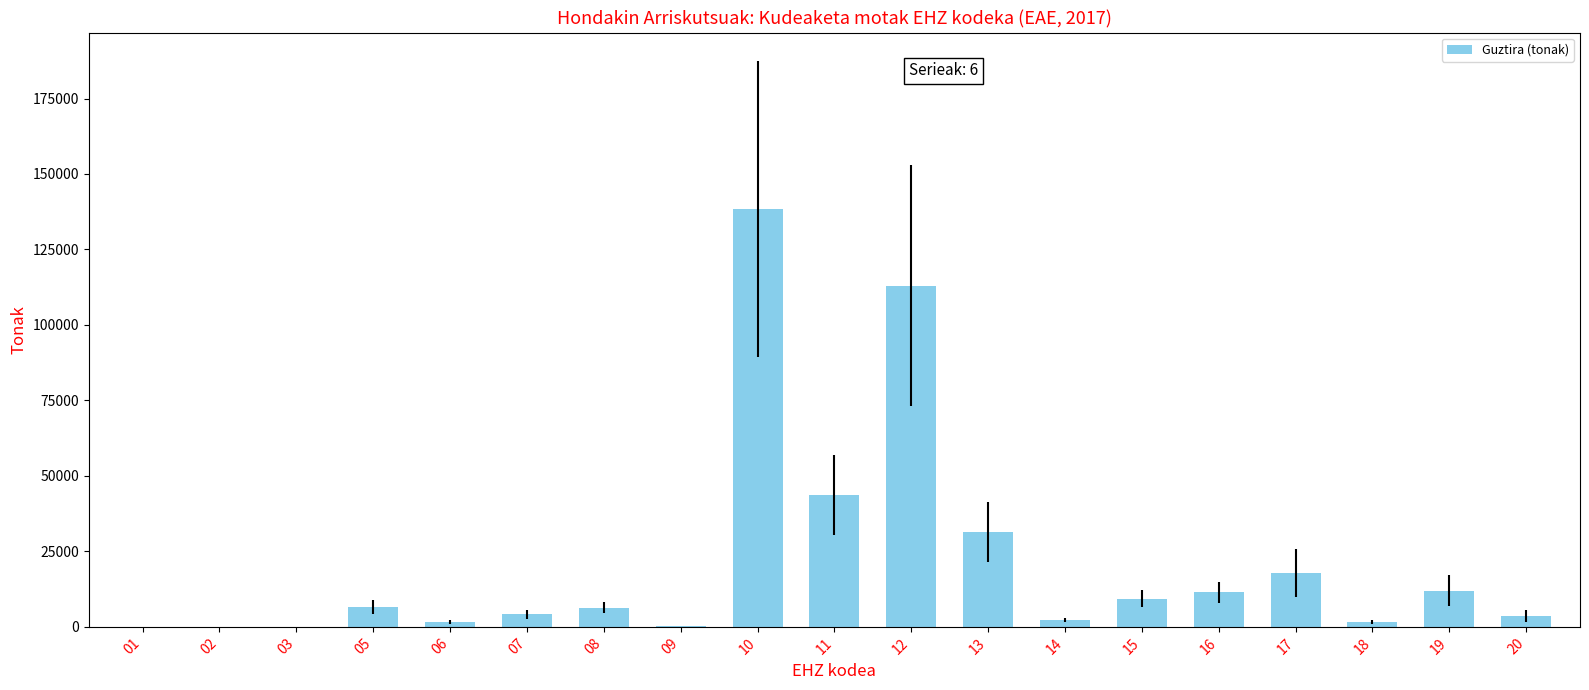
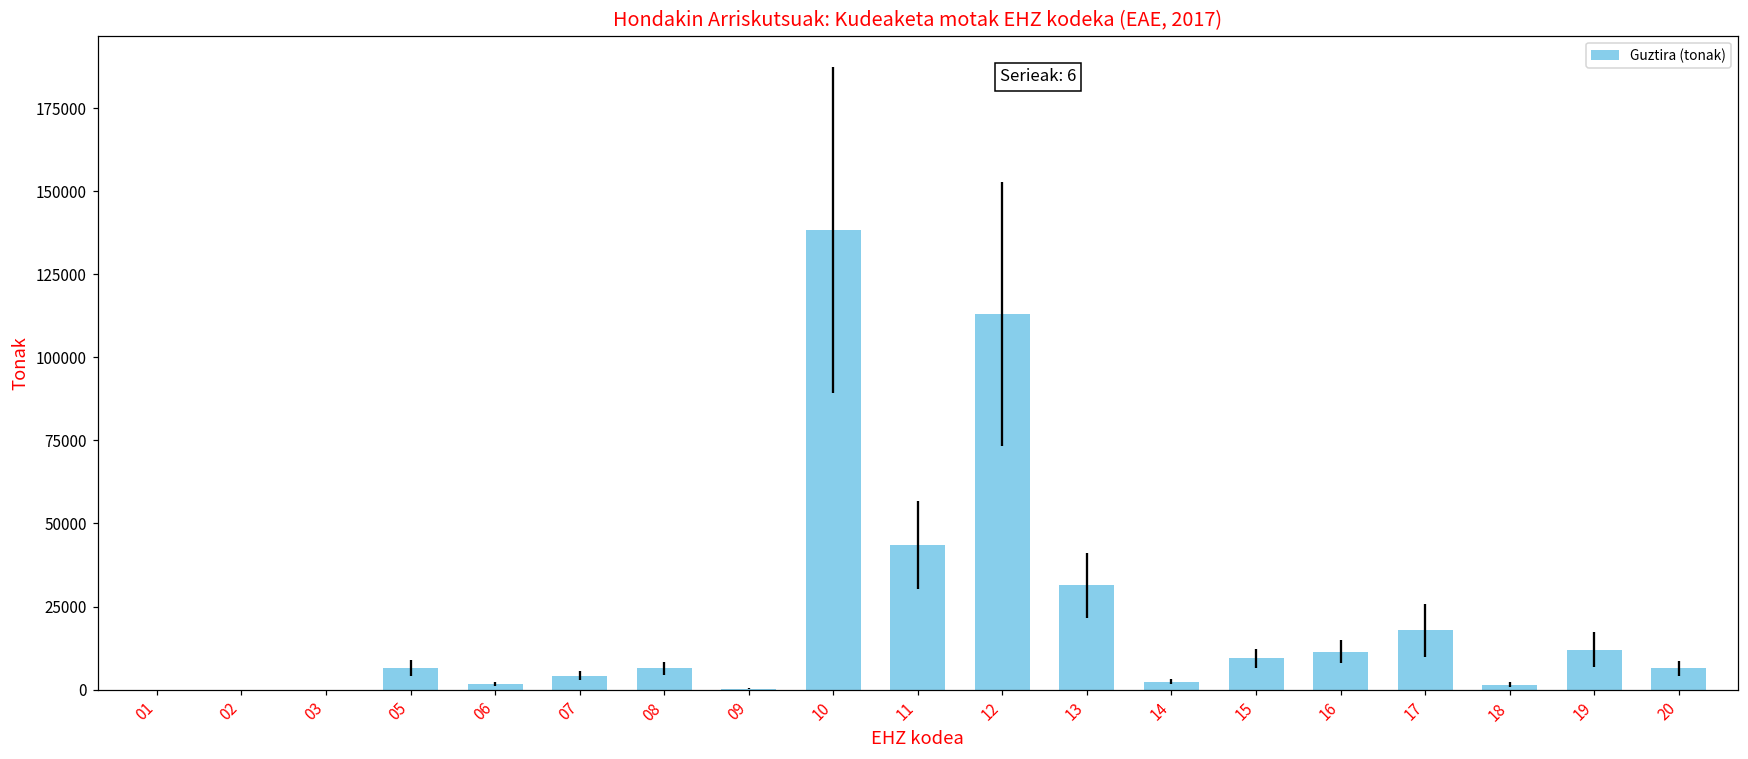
  {
    "01": 0,
    "05": 7000,
    "06": 2000,
    "07": 4000,
    "08": 6000,
    "10": 138000,
    "11": 44000,
    "12": 113000,
    "13": 31000,
    "14": 2000,
    "15": 9000,
    "16": 11000,
    "17": 18000,
    "18": 1000,
    "19": 12000,
-   "20": 4000
+   "20": 6000
  }
